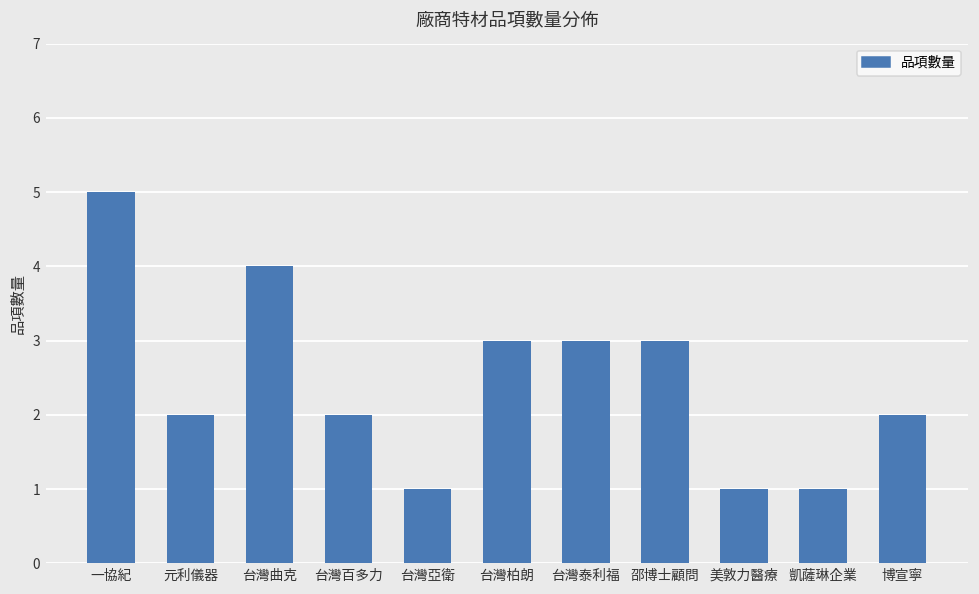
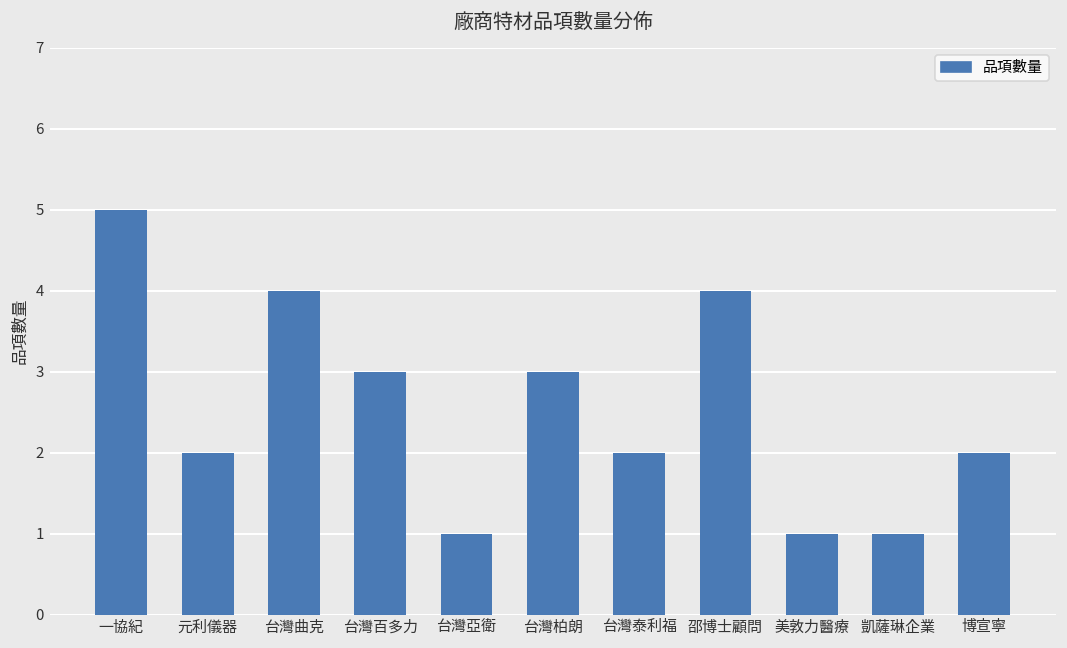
  {
    "一協紀": 5,
    "元利儀器": 2,
    "台灣曲克": 4,
-   "台灣百多力": 2,
+   "台灣百多力": 3,
    "台灣亞衛": 1,
    "台灣柏朗": 3,
-   "台灣泰利福": 3,
-   "邵博士顧問": 3,
+   "台灣泰利福": 2,
+   "邵博士顧問": 4,
    "美敦力醫療": 1,
    "凱薩琳企業": 1,
    "博宣寧": 2
  }
